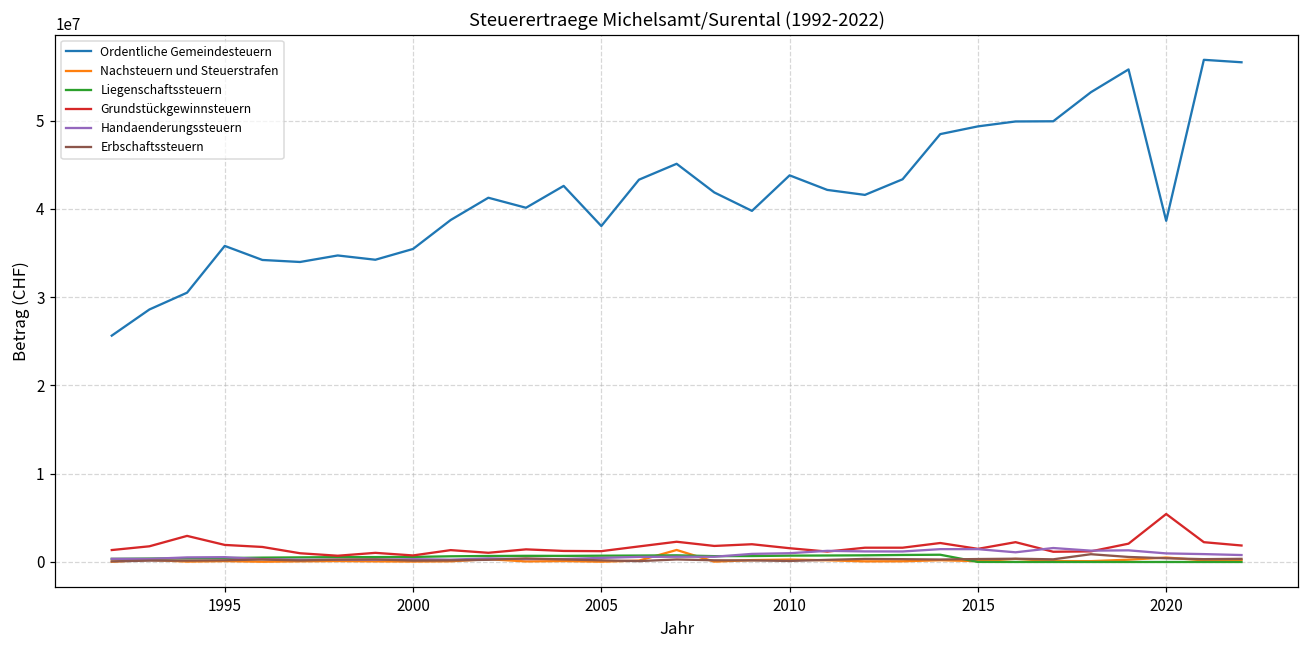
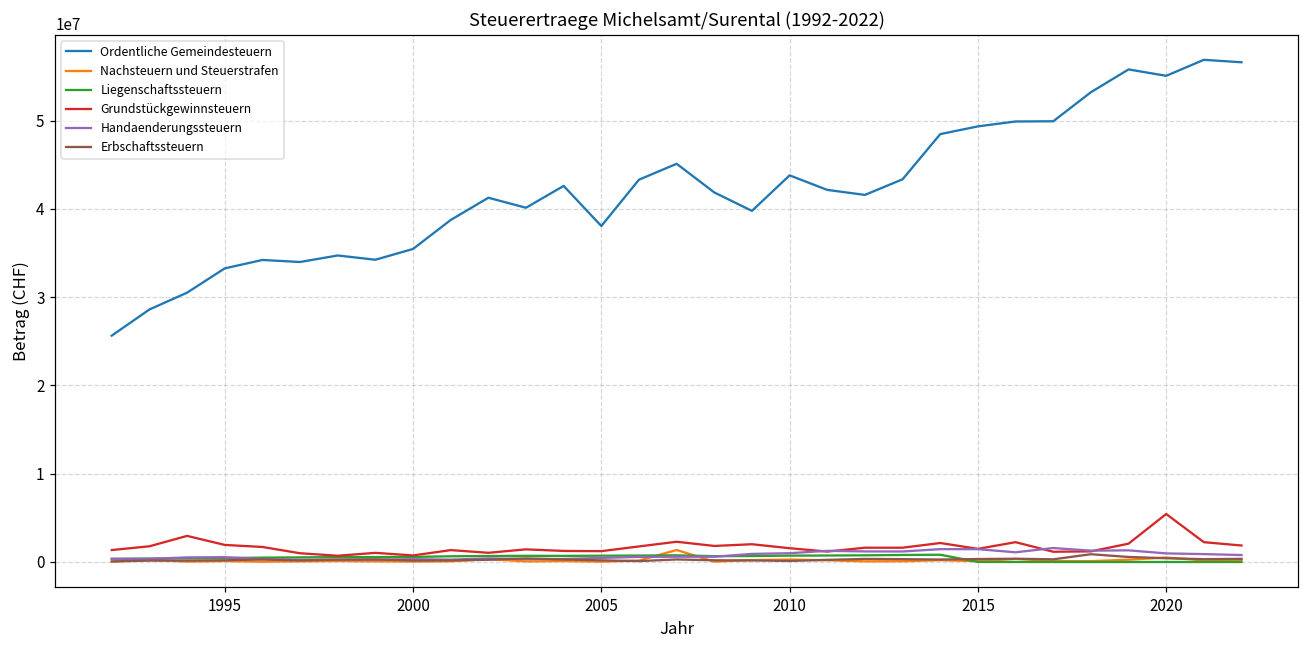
  {
    "Ordentliche Gemeindesteuern": {
-     "1995": 36000000,
+     "1995": 33000000,
      "2000": 35000000,
      "2005": 38000000,
      "2010": 44000000,
      "2015": 49000000,
-     "2020": 39000000
+     "2020": 55000000
    },
    "Liegenschaftssteuern": {
      "2020": 0
    },
    "Grundstückgewinnsteuern": {
      "1995": 2000000,
      "2005": 1000000,
      "2010": 2000000,
      "2020": 5000000
    },
    "Handaenderungssteuern": {
      "2020": 1000000
    }
  }
